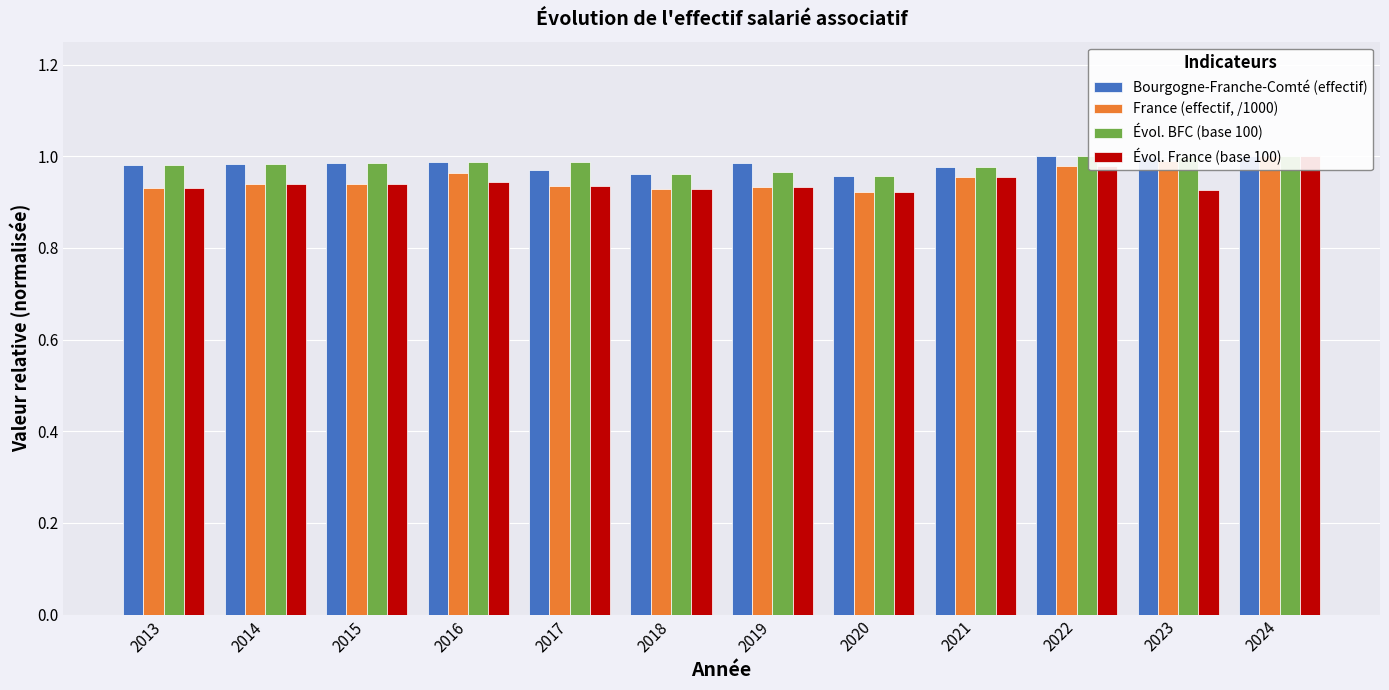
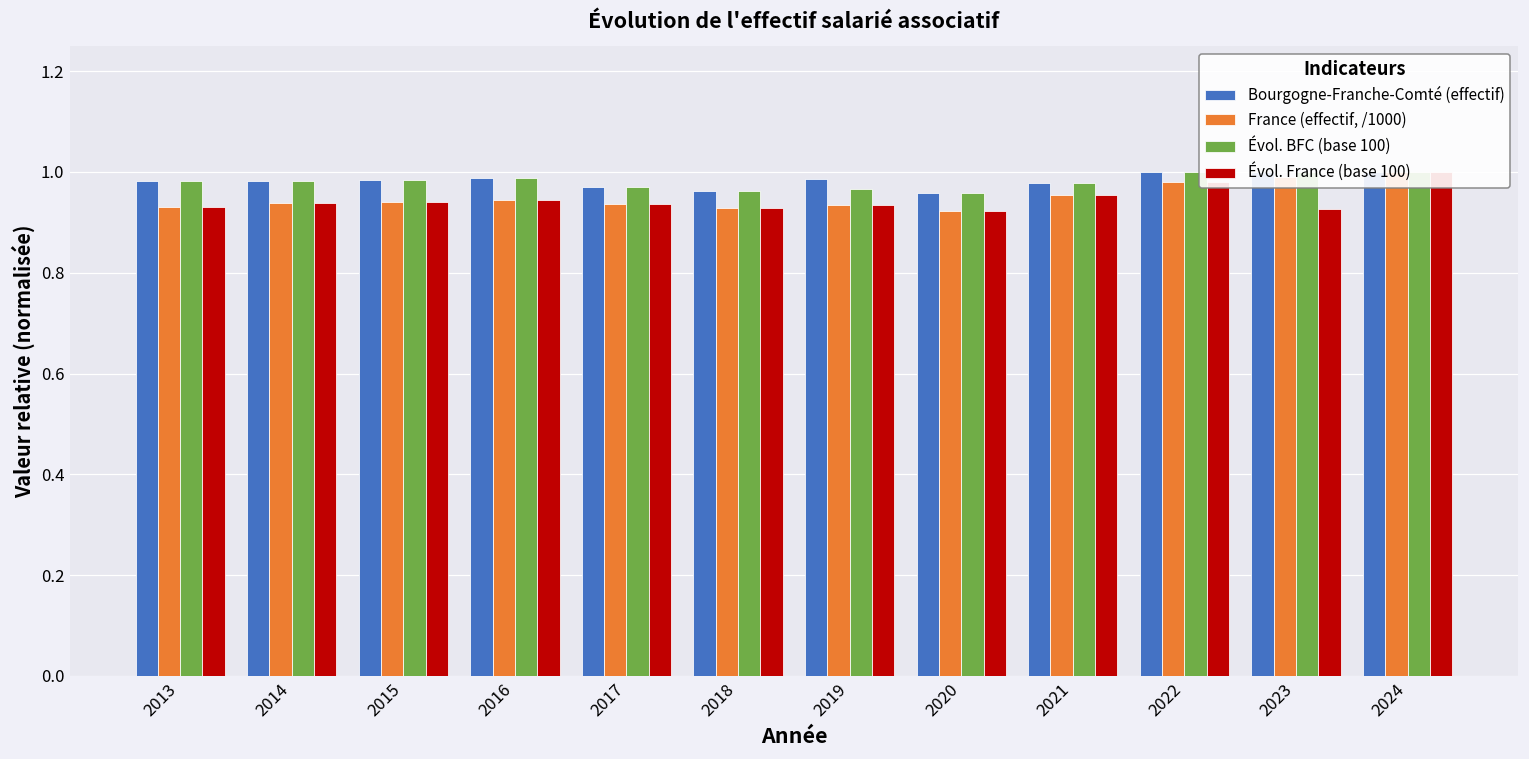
  {
    "Bourgogne-Franche-Comté (effectif)": {
      "2013": 0.98,
      "2014": 0.98,
      "2015": 0.98,
      "2016": 0.99,
      "2017": 0.97,
      "2018": 0.96,
      "2019": 0.99,
      "2020": 0.96,
      "2021": 0.98,
      "2022": 1.00
    },
    "France (effectif, /1000)": {
      "2013": 0.93,
      "2014": 0.94,
      "2015": 0.94,
-     "2016": 0.96,
+     "2016": 0.94,
      "2017": 0.94,
      "2018": 0.93,
      "2019": 0.93,
      "2020": 0.92,
      "2021": 0.95,
      "2022": 0.98
    },
    "Évol. BFC (base 100)": {
      "2013": 0.98,
      "2014": 0.98,
      "2015": 0.98,
      "2016": 0.99,
-     "2017": 0.99,
+     "2017": 0.97,
      "2018": 0.96,
      "2019": 0.97,
      "2020": 0.96,
      "2021": 0.98,
      "2022": 1.00
    },
    "Évol. France (base 100)": {
      "2013": 0.93,
      "2014": 0.94,
      "2015": 0.94,
      "2016": 0.94,
      "2017": 0.94,
      "2018": 0.93,
      "2019": 0.93,
      "2020": 0.92,
      "2021": 0.95,
      "2023": 0.93
    }
  }
